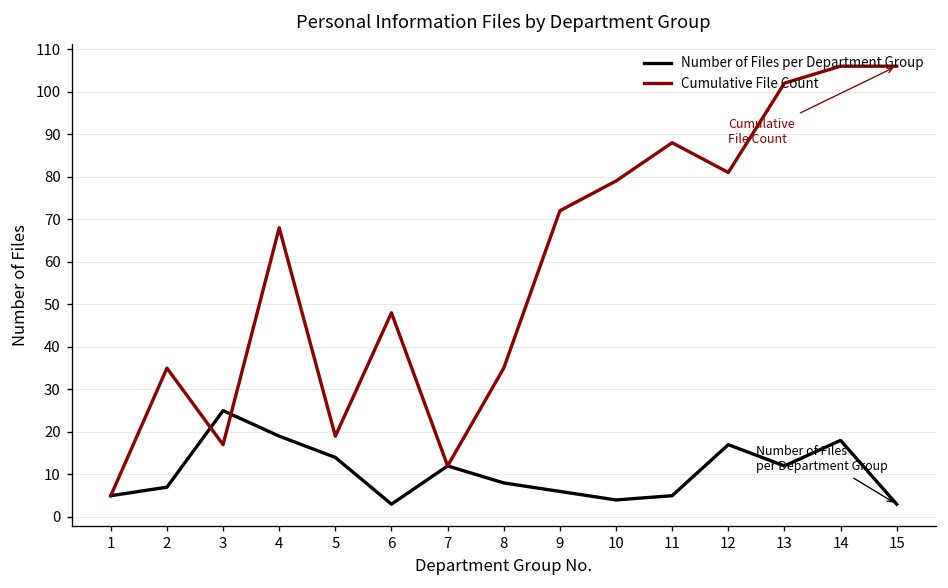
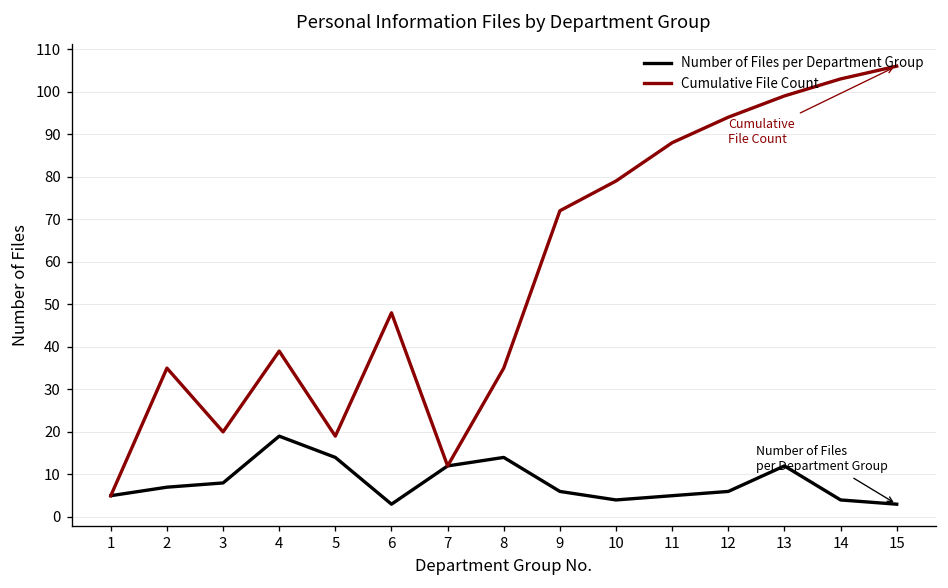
  {
    "Number of Files per Department Group": {
      "2": 7,
-     "3": 25,
+     "3": 8,
      "4": 19,
      "5": 14,
      "6": 3,
-     "8": 8,
+     "8": 14,
      "9": 6,
      "10": 4,
      "11": 5,
-     "12": 17,
+     "12": 6,
      "13": 12,
-     "14": 18,
+     "14": 4,
      "15": 3
    },
    "Cumulative File Count": {
      "2": 35,
-     "3": 17,
-     "4": 68,
+     "3": 20,
+     "4": 39,
      "5": 19,
      "6": 48,
      "8": 35,
      "9": 72,
      "10": 79,
      "11": 88,
-     "12": 81,
-     "13": 102,
-     "14": 106,
+     "12": 94,
+     "13": 99,
+     "14": 103,
      "15": 106
    }
  }
